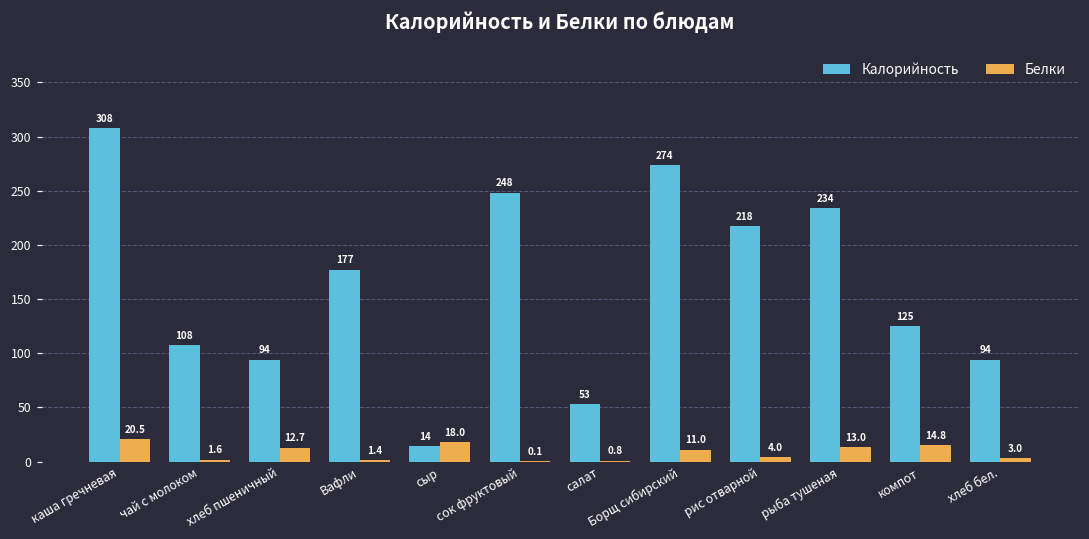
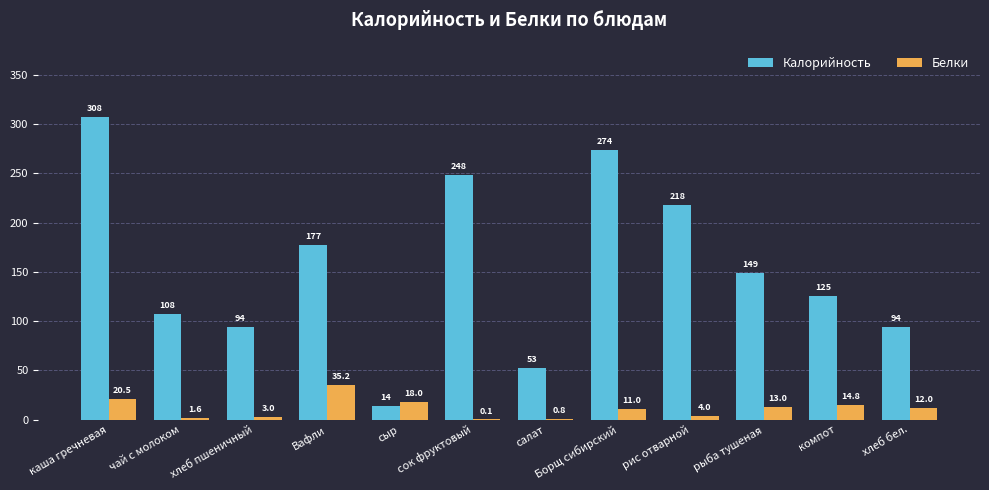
  {
    "Калорийность": {
      "каша гречневая": 308,
      "чай с молоком": 108,
      "хлеб пшеничный": 94,
      "Вафли": 177,
      "сыр": 14,
      "сок фруктовый": 248,
      "салат": 53,
      "Борщ сибирский": 274,
      "рис отварной": 218,
-     "рыба тушеная": 234,
+     "рыба тушеная": 149,
      "компот": 125,
      "хлеб бел.": 94
    },
    "Белки": {
      "каша гречневая": 20.5,
      "чай с молоком": 1.6,
-     "хлеб пшеничный": 12.7,
-     "Вафли": 1.4,
+     "хлеб пшеничный": 3.0,
+     "Вафли": 35.2,
      "сыр": 18.0,
      "сок фруктовый": 0.1,
      "салат": 0.8,
      "Борщ сибирский": 11.0,
      "рис отварной": 4.0,
      "рыба тушеная": 13.0,
      "компот": 14.8,
-     "хлеб бел.": 3.0
+     "хлеб бел.": 12.0
    }
  }
